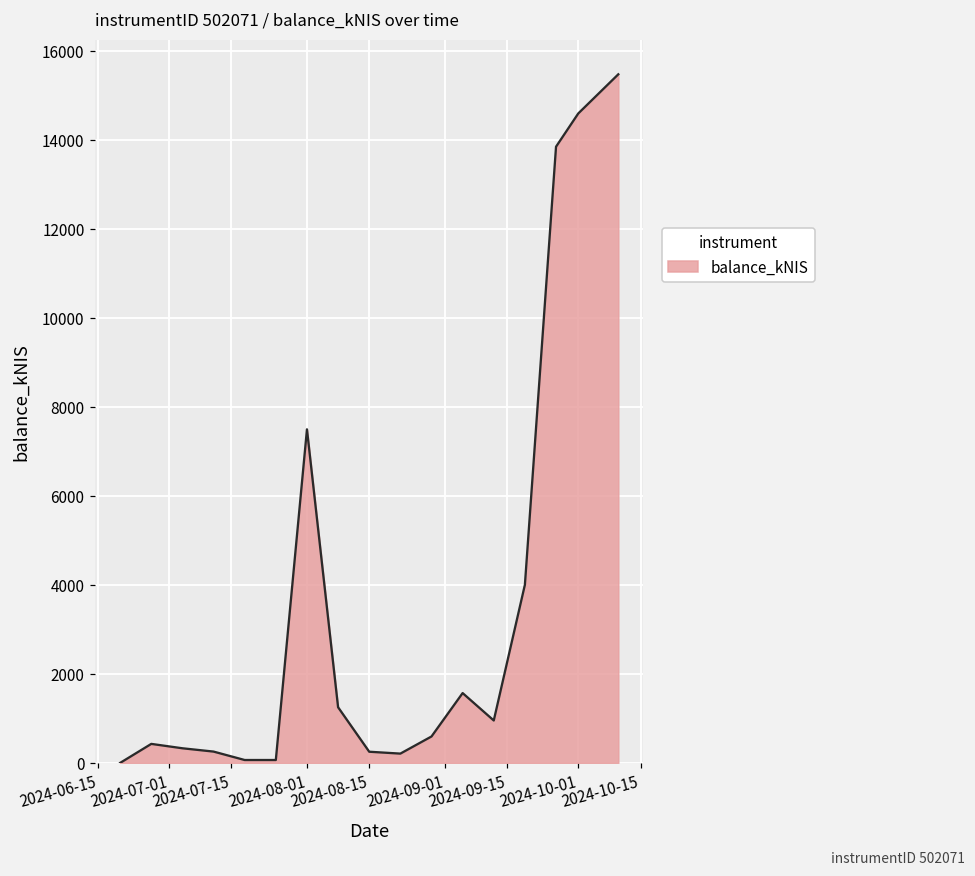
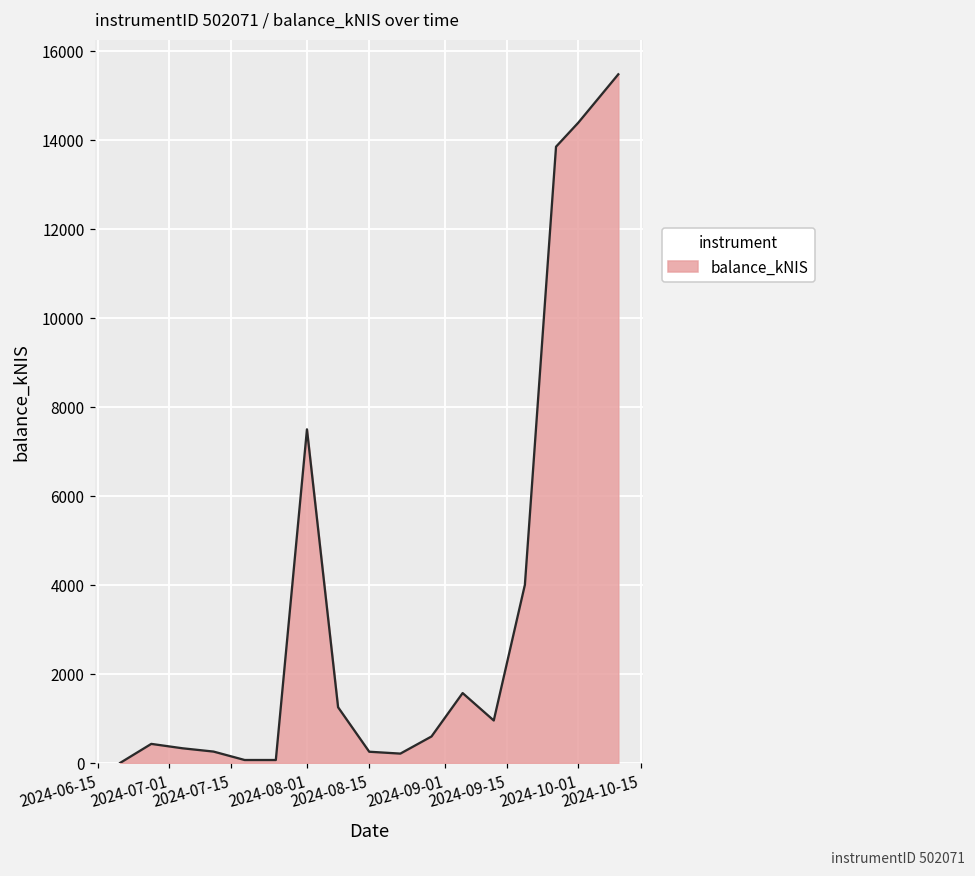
  {
    "2024-08-01": 7500,
    "2024-08-15": 300,
-   "2024-10-01": 14600
+   "2024-10-01": 14400
  }
